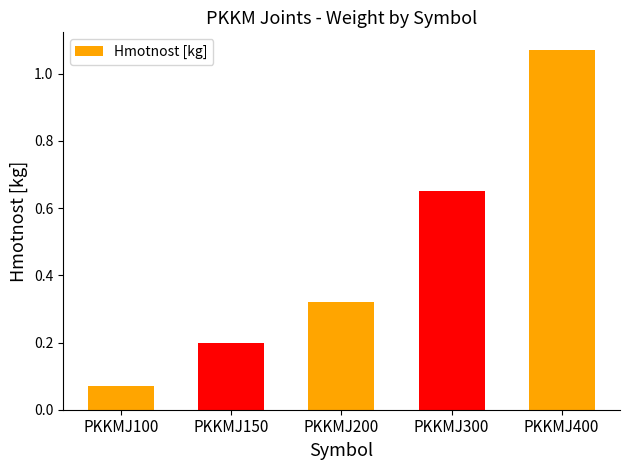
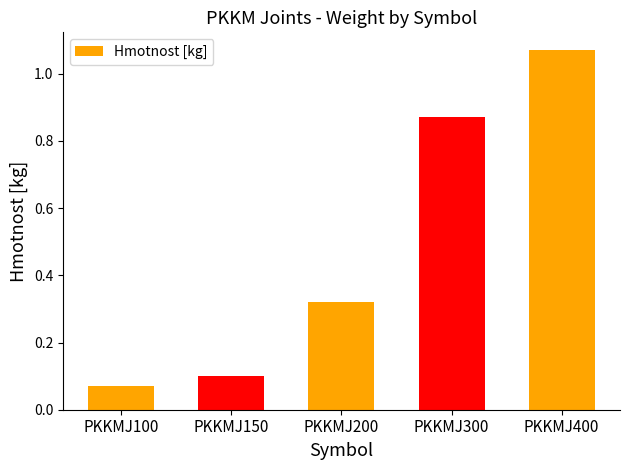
  {
    "PKKMJ100": 0.07,
-   "PKKMJ150": 0.2,
+   "PKKMJ150": 0.1,
    "PKKMJ200": 0.32,
-   "PKKMJ300": 0.65,
+   "PKKMJ300": 0.87,
    "PKKMJ400": 1.07
  }
